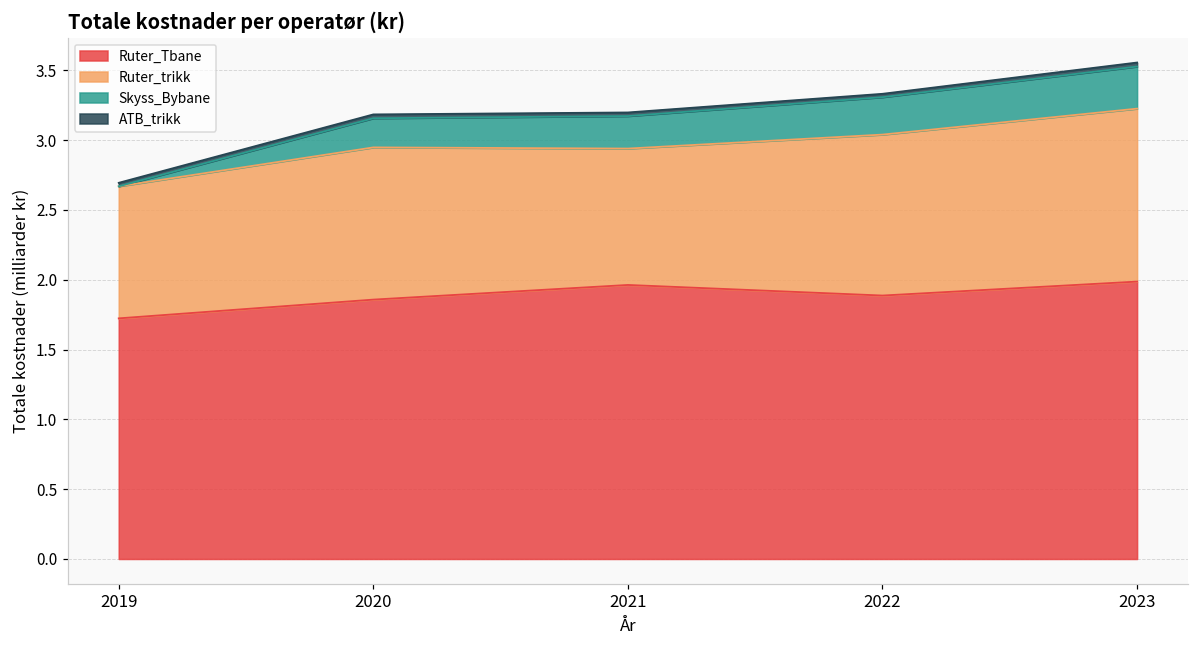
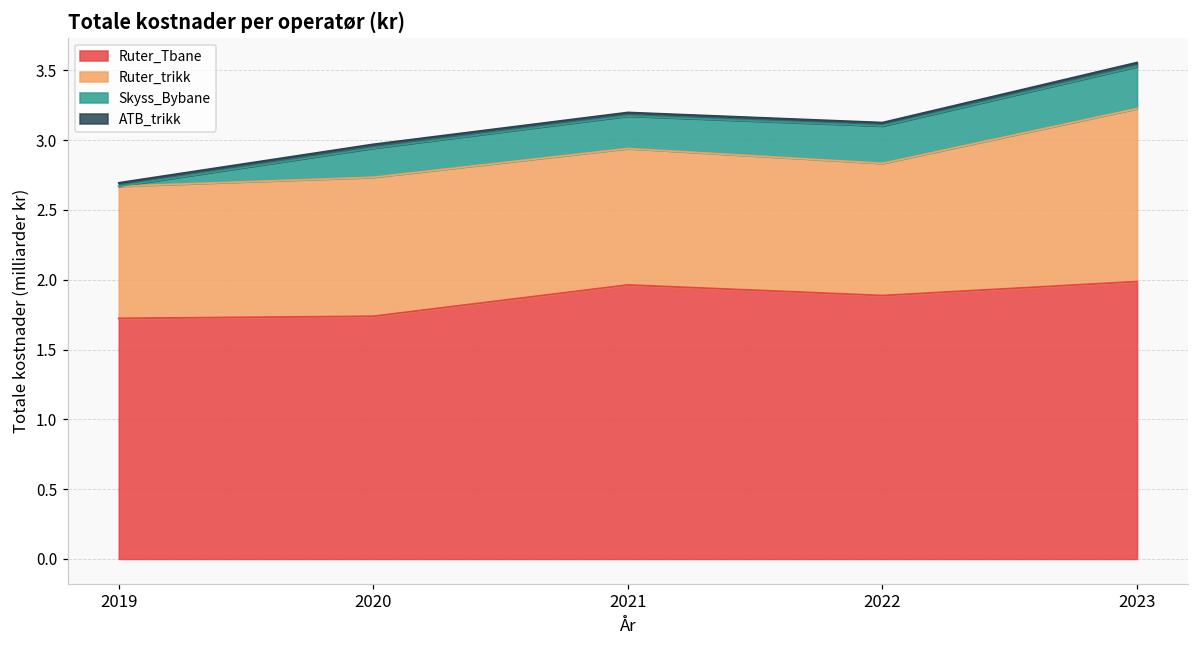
  {
    "Ruter_Tbane": {
      "2019": 1.72,
-     "2020": 1.86,
+     "2020": 1.74,
      "2021": 1.96,
      "2022": 1.89,
      "2023": 1.99
    },
    "Ruter_trikk": {
-     "2020": 1.09,
+     "2020": 1.00,
      "2021": 0.98,
-     "2022": 1.15,
+     "2022": 0.95,
      "2023": 1.24
    },
    "Skyss_Bybane": {
      "2020": 0.21,
      "2021": 0.23,
      "2022": 0.27,
      "2023": 0.30
    },
    "ATB_trikk": {
      "2019": 0.02,
      "2020": 0.03,
      "2021": 0.03,
      "2022": 0.02,
      "2023": 0.03
    }
  }
